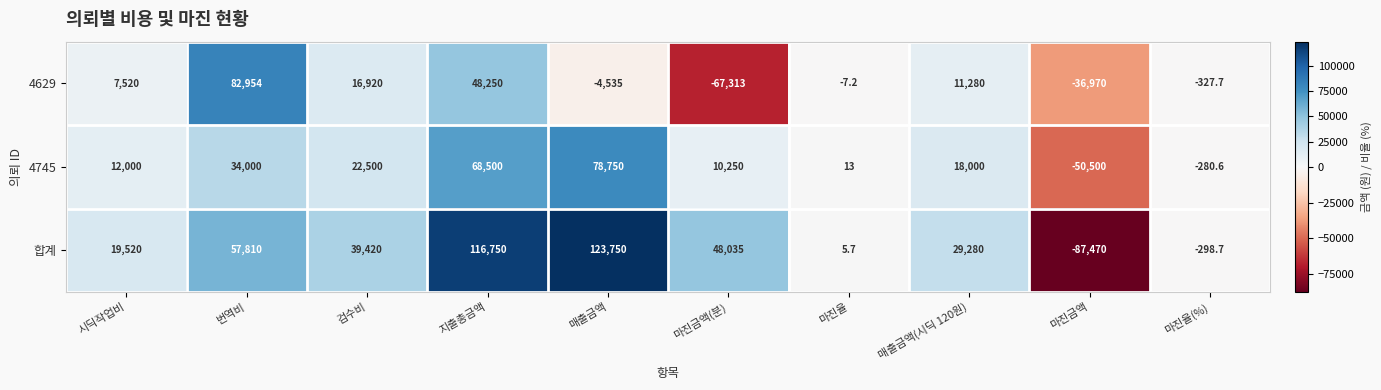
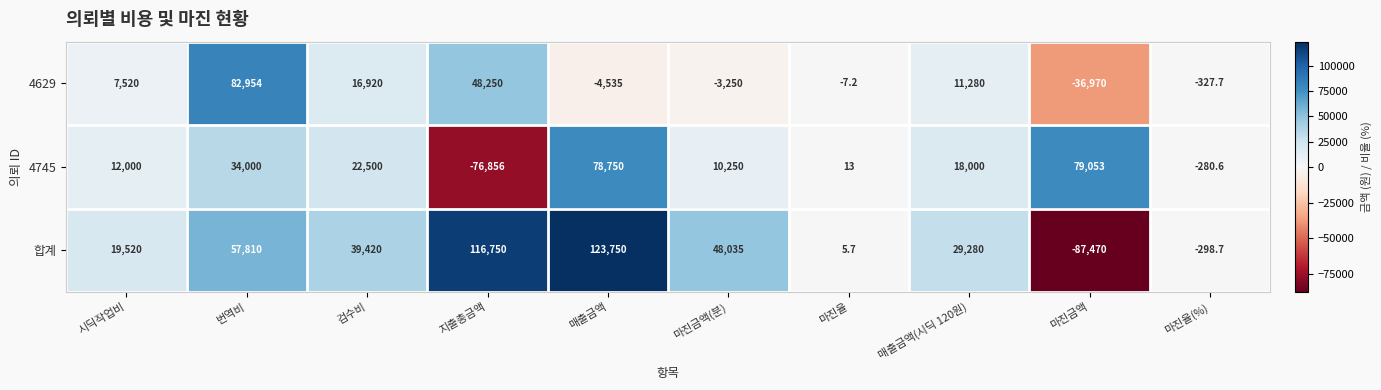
  {
    "4629": {
      "시딕작업비": "7,520",
      "번역비": "82,954",
      "검수비": "16,920",
      "지출총금액": "48,250",
      "매출금액": "-4,535",
-     "마진금액(분)": "-67,313",
+     "마진금액(분)": "-3,250",
      "마진율": "-7.2",
      "매출금액(시딕 120원)": "11,280",
      "마진금액": "-36,970",
      "마진율(%)": "-327.7"
    },
    "4745": {
      "시딕작업비": "12,000",
      "번역비": "34,000",
      "검수비": "22,500",
-     "지출총금액": "68,500",
+     "지출총금액": "-76,856",
      "매출금액": "78,750",
      "마진금액(분)": "10,250",
      "마진율": "13",
      "매출금액(시딕 120원)": "18,000",
-     "마진금액": "-50,500",
+     "마진금액": "79,053",
      "마진율(%)": "-280.6"
    },
    "합계": {
      "시딕작업비": "19,520",
      "번역비": "57,810",
      "검수비": "39,420",
      "지출총금액": "116,750",
      "매출금액": "123,750",
      "마진금액(분)": "48,035",
      "마진율": "5.7",
      "매출금액(시딕 120원)": "29,280",
      "마진금액": "-87,470",
      "마진율(%)": "-298.7"
    }
  }
